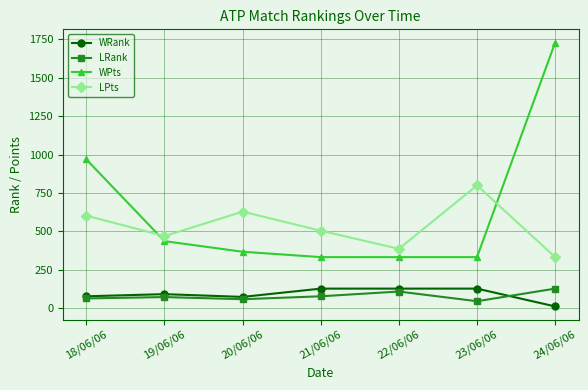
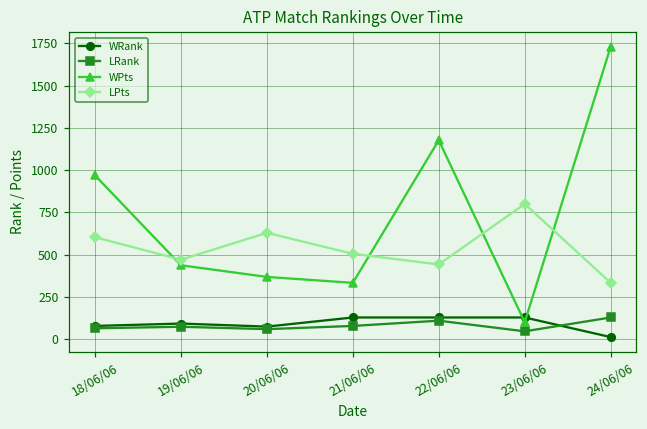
  {
    "WRank": {
      "19/06/06": 90,
      "21/06/06": 130,
      "22/06/06": 130,
      "23/06/06": 130,
      "24/06/06": 10
    },
    "LRank": {
      "19/06/06": 70,
      "21/06/06": 80,
      "22/06/06": 110,
      "23/06/06": 50,
      "24/06/06": 130
    },
    "WPts": {
      "18/06/06": 970,
      "19/06/06": 440,
      "20/06/06": 370,
      "21/06/06": 330,
-     "22/06/06": 330,
-     "23/06/06": 330,
+     "22/06/06": 1180,
+     "23/06/06": 100,
      "24/06/06": 1730
    },
    "LPts": {
      "18/06/06": 600,
      "19/06/06": 470,
      "20/06/06": 630,
      "21/06/06": 510,
-     "22/06/06": 390,
+     "22/06/06": 440,
      "23/06/06": 800,
      "24/06/06": 330
    }
  }
